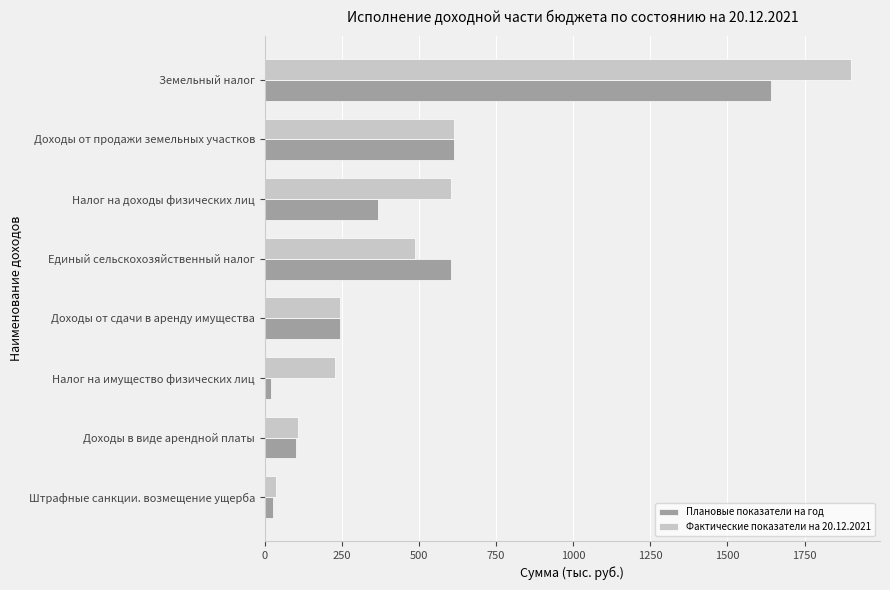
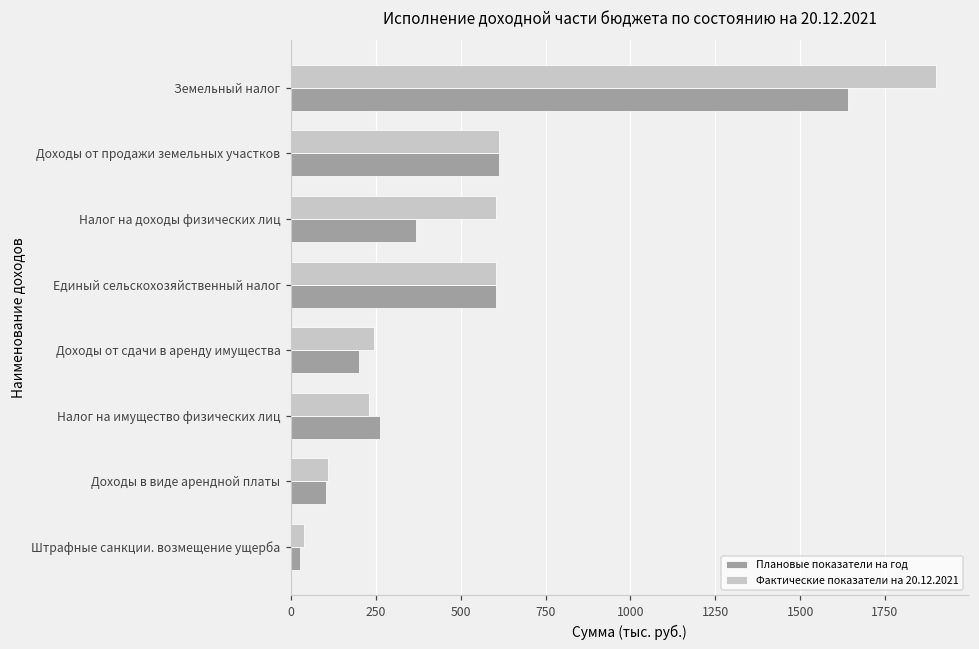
  {
    "Плановые показатели на год": {
      "Земельный налог": 1640,
      "Доходы от продажи земельных участков": 610,
      "Налог на доходы физических лиц": 370,
      "Единый сельскохозяйственный налог": 600,
-     "Доходы от сдачи в аренду имущества": 250,
-     "Налог на имущество физических лиц": 20,
+     "Доходы от сдачи в аренду имущества": 200,
+     "Налог на имущество физических лиц": 260,
      "Доходы в виде арендной платы": 100,
      "Штрафные санкции. возмещение ущерба": 30
    },
    "Фактические показатели на 20.12.2021": {
      "Земельный налог": 1900,
      "Доходы от продажи земельных участков": 610,
      "Налог на доходы физических лиц": 600,
-     "Единый сельскохозяйственный налог": 490,
+     "Единый сельскохозяйственный налог": 600,
      "Доходы от сдачи в аренду имущества": 250,
      "Налог на имущество физических лиц": 230,
      "Доходы в виде арендной платы": 110,
      "Штрафные санкции. возмещение ущерба": 40
    }
  }
